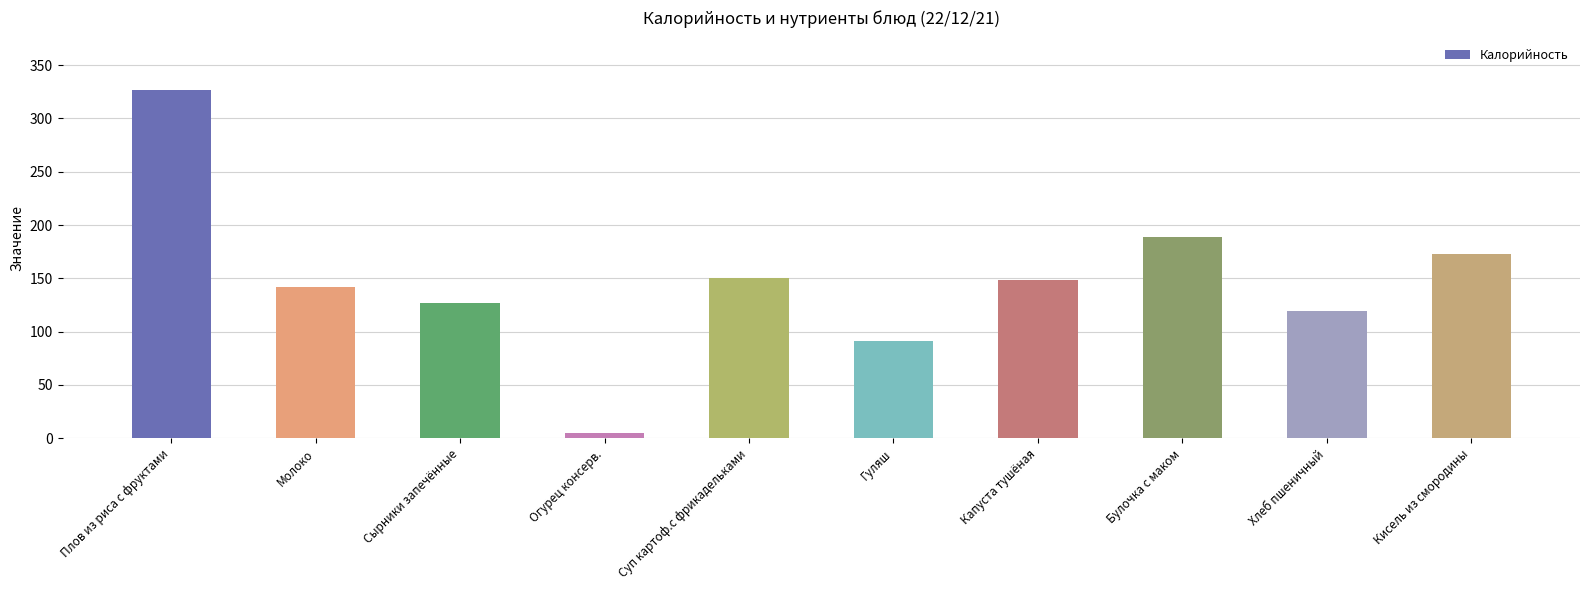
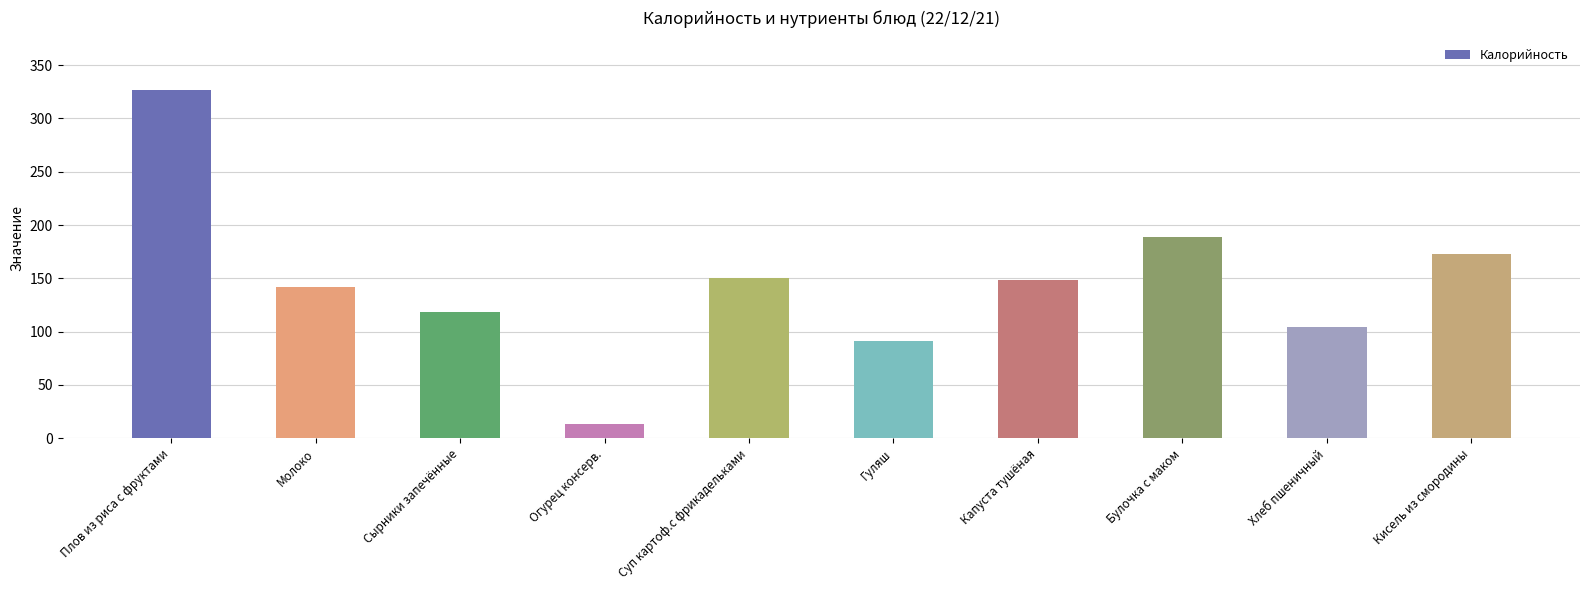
  {
    "Плов из риса с фруктами": 327,
    "Молоко": 142,
-   "Сырники запечённые": 127,
-   "Огурец консерв.": 5,
+   "Сырники запечённые": 118,
+   "Огурец консерв.": 13,
    "Суп картоф.с фрикадельками": 150,
    "Гуляш": 91,
    "Капуста тушёная": 148,
    "Булочка с маком": 189,
-   "Хлеб пшеничный": 119,
+   "Хлеб пшеничный": 104,
    "Кисель из смородины": 173
  }
